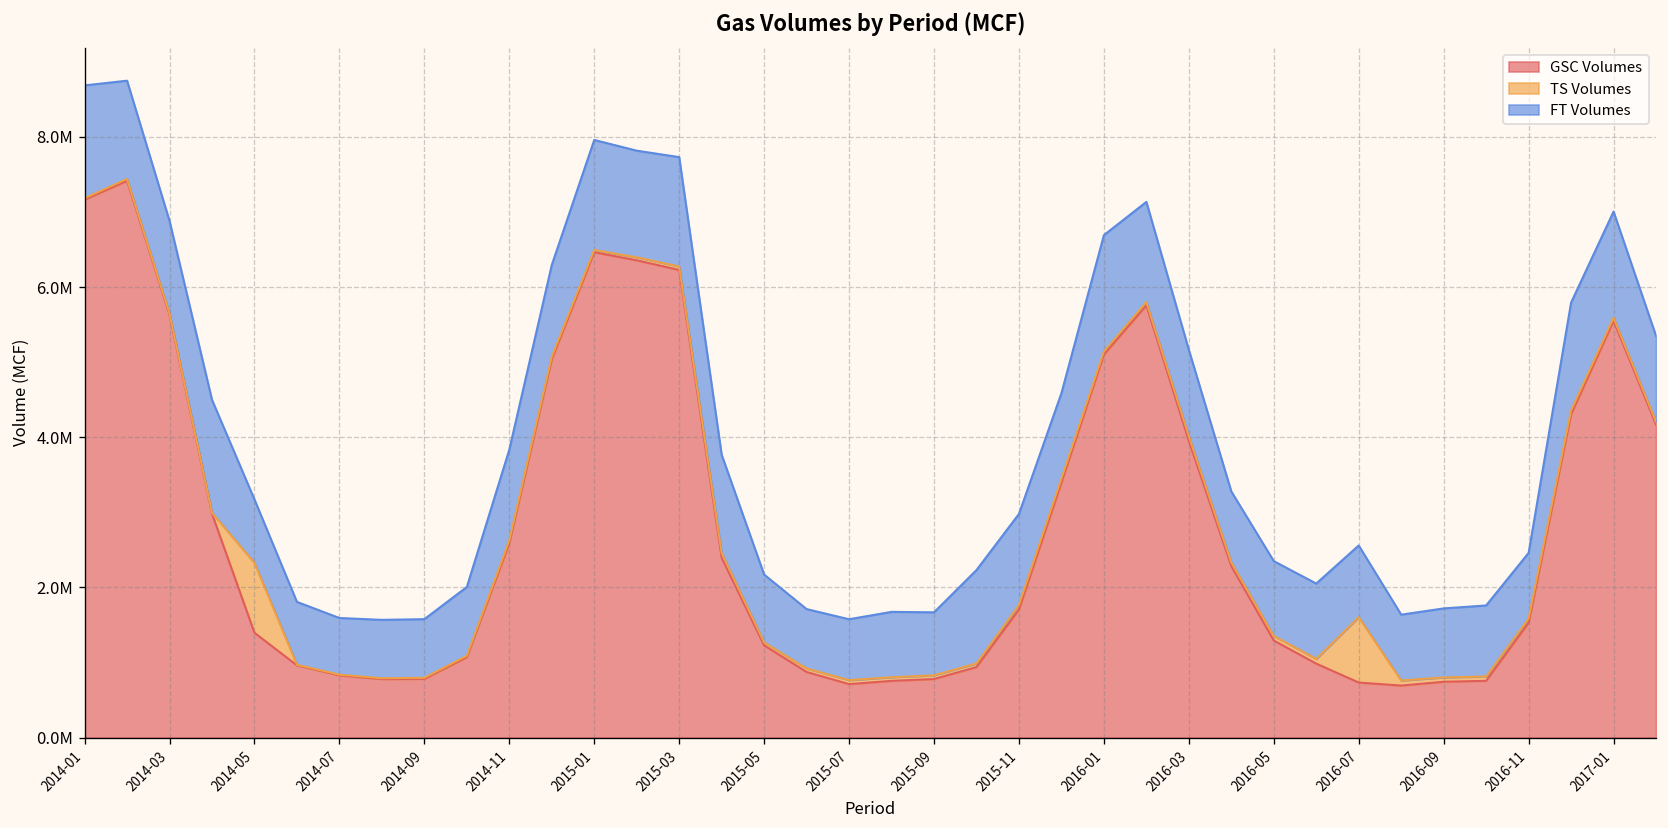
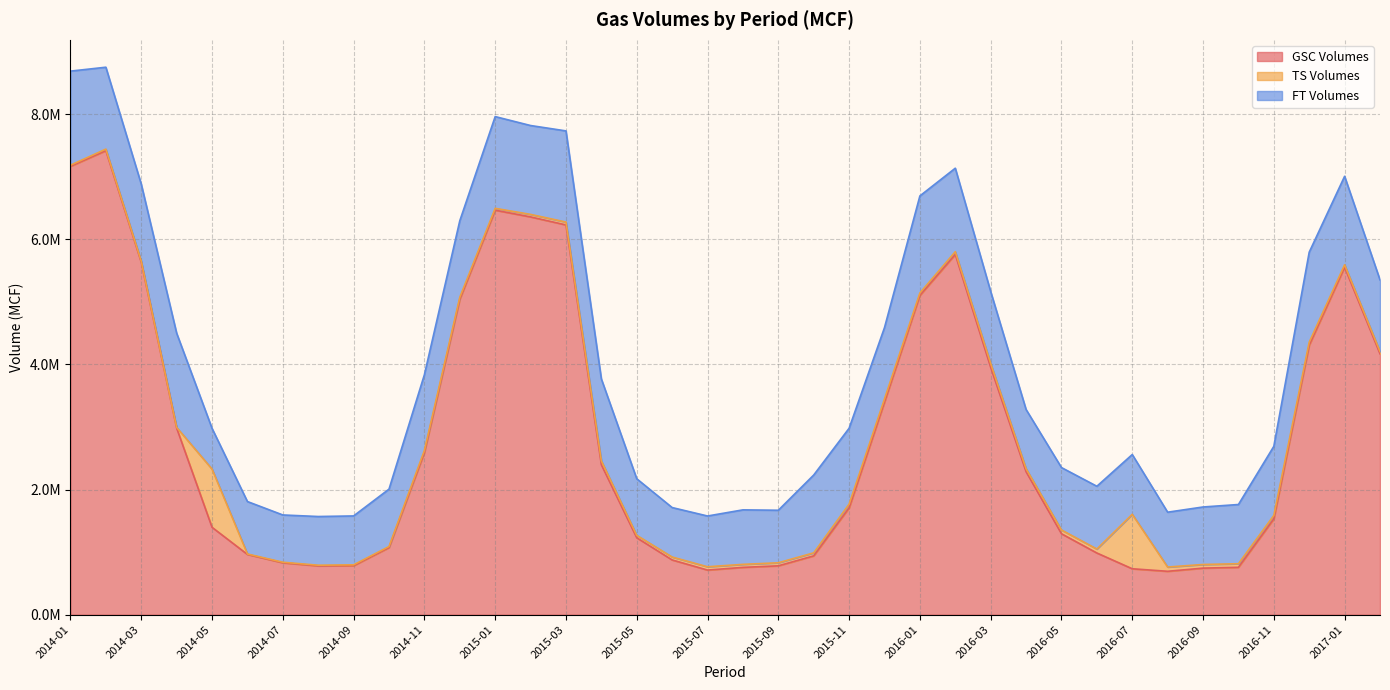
  {
    "GSC Volumes": {
      "2014-05": 1400000,
      "2015-03": 6200000,
      "2015-07": 700000,
      "2015-09": 800000,
      "2015-11": 1700000,
      "2016-03": 4000000,
      "2016-05": 1300000,
      "2016-07": 700000,
      "2016-09": 700000,
      "2016-11": 1500000
    },
    "TS Volumes": {
      "2014-05": 900000,
      "2015-03": 0,
      "2015-07": 100000,
      "2015-09": 0,
      "2015-11": 100000,
      "2016-03": 100000,
      "2016-05": 100000,
      "2016-07": 900000,
      "2016-09": 100000,
      "2016-11": 100000
    },
    "FT Volumes": {
      "2014-01": 1500000,
      "2014-03": 1200000,
-     "2014-05": 800000,
+     "2014-05": 700000,
      "2014-07": 800000,
      "2014-09": 800000,
      "2014-11": 1200000,
      "2015-01": 1500000,
      "2015-03": 1500000,
      "2015-05": 900000,
      "2015-07": 800000,
      "2015-09": 800000,
      "2015-11": 1200000,
      "2016-01": 1600000,
      "2016-03": 1100000,
      "2016-05": 1000000,
      "2016-07": 1000000,
      "2016-09": 900000,
-     "2016-11": 900000,
+     "2016-11": 1100000,
      "2017-01": 1400000
    }
  }
